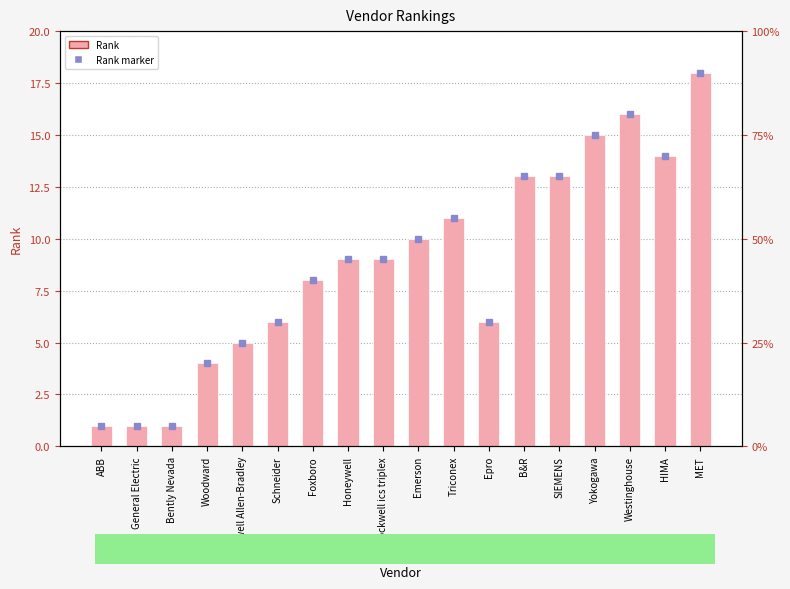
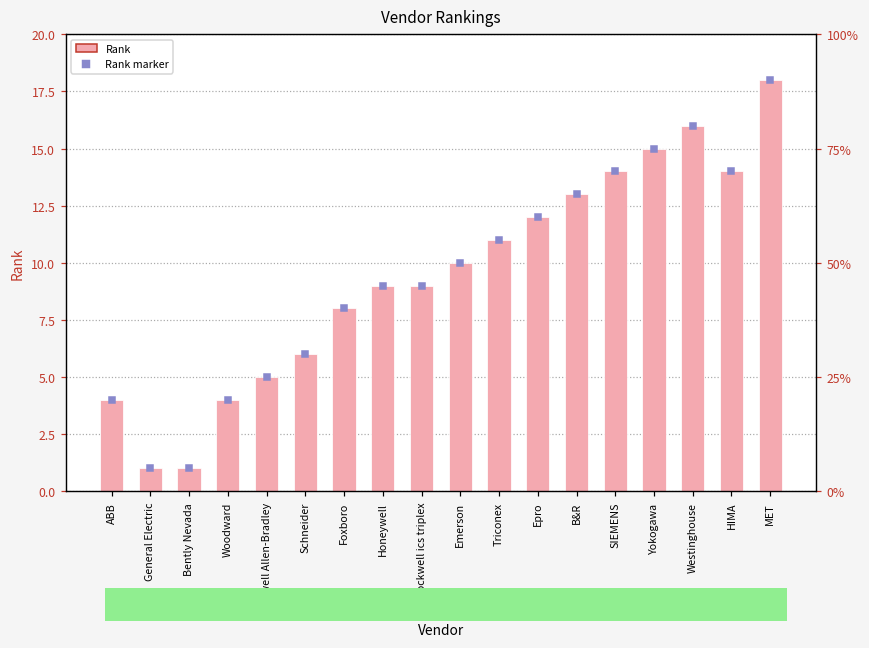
  {
    "Rank": {
-     "ABB": 1,
+     "ABB": 4,
      "General Electric": 1,
      "Bently Nevada": 1,
      "Woodward": 4,
      "Schneider": 6,
      "Foxboro": 8,
      "Honeywell": 9,
      "Rockwell ics triplex": 9,
      "Emerson": 10,
      "Triconex": 11,
-     "Epro": 6,
+     "Epro": 12,
      "B&R": 13,
-     "SIEMENS": 13,
+     "SIEMENS": 14,
      "Yokogawa": 15,
      "Westinghouse": 16,
      "HIMA": 14,
      "MET": 18
    }
  }
